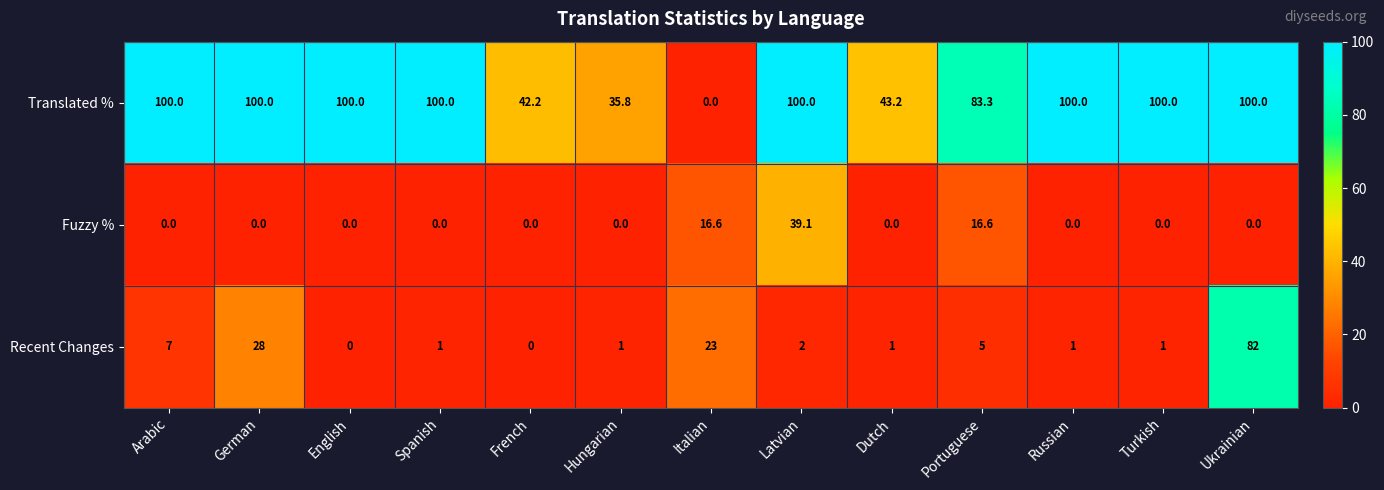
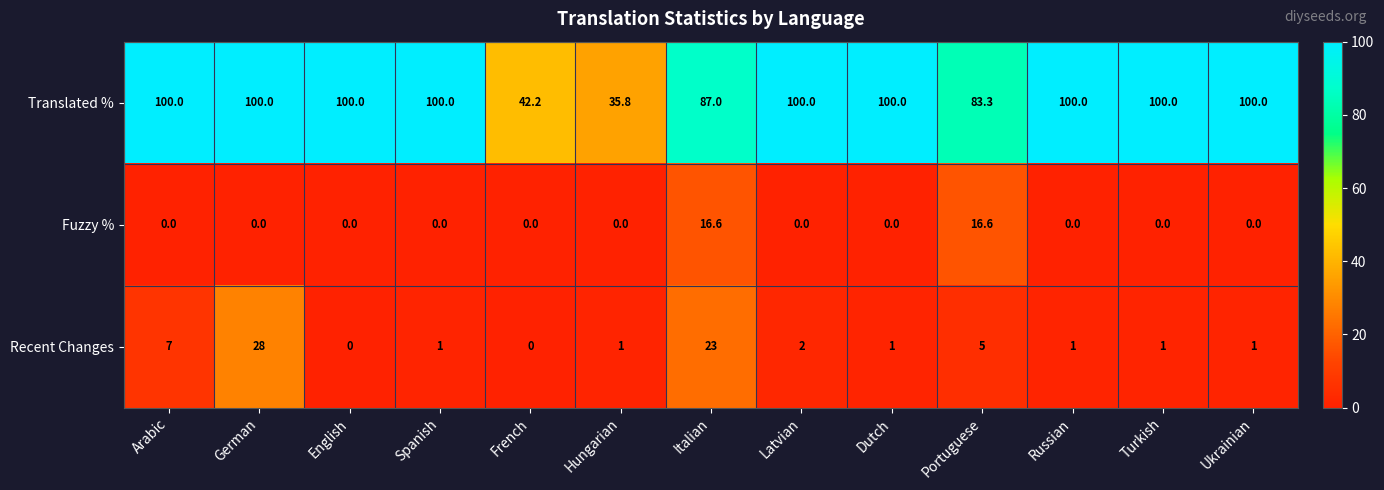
  {
    "Translated %": {
      "Arabic": 100.0,
      "German": 100.0,
      "English": 100.0,
      "Spanish": 100.0,
      "French": 42.2,
      "Hungarian": 35.8,
-     "Italian": 0.0,
+     "Italian": 87.0,
      "Latvian": 100.0,
-     "Dutch": 43.2,
+     "Dutch": 100.0,
      "Portuguese": 83.3,
      "Russian": 100.0,
      "Turkish": 100.0,
      "Ukrainian": 100.0
    },
    "Fuzzy %": {
      "Arabic": 0.0,
      "German": 0.0,
      "English": 0.0,
      "Spanish": 0.0,
      "French": 0.0,
      "Hungarian": 0.0,
      "Italian": 16.6,
-     "Latvian": 39.1,
+     "Latvian": 0.0,
      "Dutch": 0.0,
      "Portuguese": 16.6,
      "Russian": 0.0,
      "Turkish": 0.0,
      "Ukrainian": 0.0
    },
    "Recent Changes": {
      "Arabic": 7,
      "German": 28,
      "English": 0,
      "Spanish": 1,
      "French": 0,
      "Hungarian": 1,
      "Italian": 23,
      "Latvian": 2,
      "Dutch": 1,
      "Portuguese": 5,
      "Russian": 1,
      "Turkish": 1,
-     "Ukrainian": 82
+     "Ukrainian": 1
    }
  }
